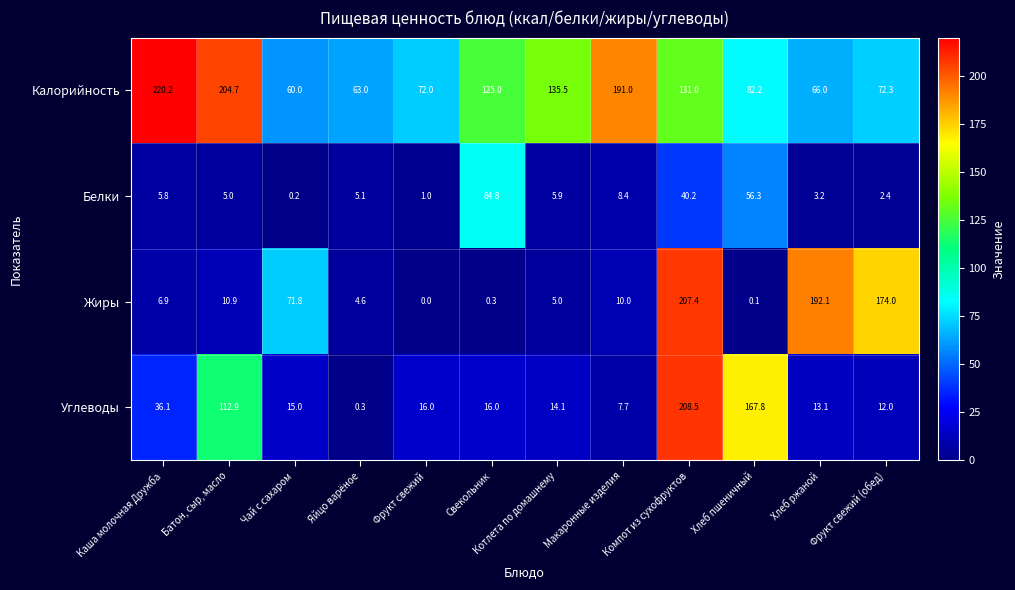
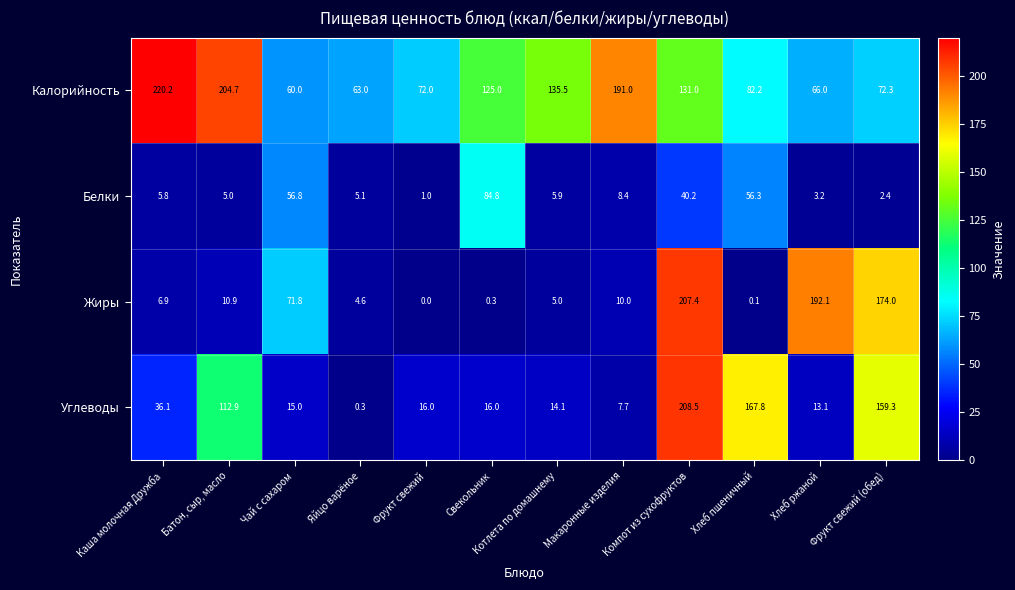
  {
    "Калорийность": {
      "Каша молочная Дружба": 220.2,
      "Батон, сыр, масло": 204.7,
      "Чай с сахаром": 60.0,
      "Яйцо варёное": 63.0,
      "Фрукт свежий": 72.0,
      "Свекольник": 125.0,
      "Котлета по домашнему": 135.5,
      "Макаронные изделия": 191.0,
      "Компот из сухофруктов": 131.0,
      "Хлеб пшеничный": 82.2,
      "Хлеб ржаной": 66.0,
      "Фрукт свежий (обед)": 72.3
    },
    "Белки": {
      "Каша молочная Дружба": 5.8,
      "Батон, сыр, масло": 5.0,
-     "Чай с сахаром": 0.2,
+     "Чай с сахаром": 56.8,
      "Яйцо варёное": 5.1,
      "Фрукт свежий": 1.0,
      "Свекольник": 84.8,
      "Котлета по домашнему": 5.9,
      "Макаронные изделия": 8.4,
      "Компот из сухофруктов": 40.2,
      "Хлеб пшеничный": 56.3,
      "Хлеб ржаной": 3.2,
      "Фрукт свежий (обед)": 2.4
    },
    "Жиры": {
      "Каша молочная Дружба": 6.9,
      "Батон, сыр, масло": 10.9,
      "Чай с сахаром": 71.8,
      "Яйцо варёное": 4.6,
      "Фрукт свежий": 0.0,
      "Свекольник": 0.3,
      "Котлета по домашнему": 5.0,
      "Макаронные изделия": 10.0,
      "Компот из сухофруктов": 207.4,
      "Хлеб пшеничный": 0.1,
      "Хлеб ржаной": 192.1,
      "Фрукт свежий (обед)": 174.0
    },
    "Углеводы": {
      "Каша молочная Дружба": 36.1,
      "Батон, сыр, масло": 112.9,
      "Чай с сахаром": 15.0,
      "Яйцо варёное": 0.3,
      "Фрукт свежий": 16.0,
      "Свекольник": 16.0,
      "Котлета по домашнему": 14.1,
      "Макаронные изделия": 7.7,
      "Компот из сухофруктов": 208.5,
      "Хлеб пшеничный": 167.8,
      "Хлеб ржаной": 13.1,
-     "Фрукт свежий (обед)": 12.0
+     "Фрукт свежий (обед)": 159.3
    }
  }
